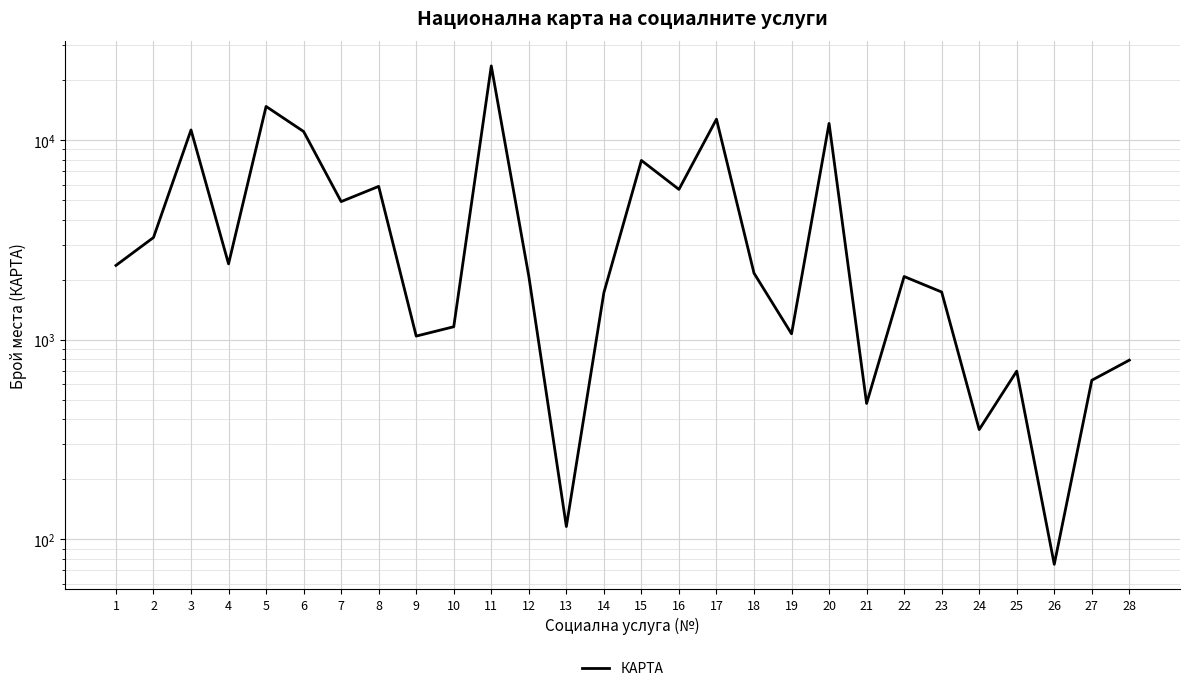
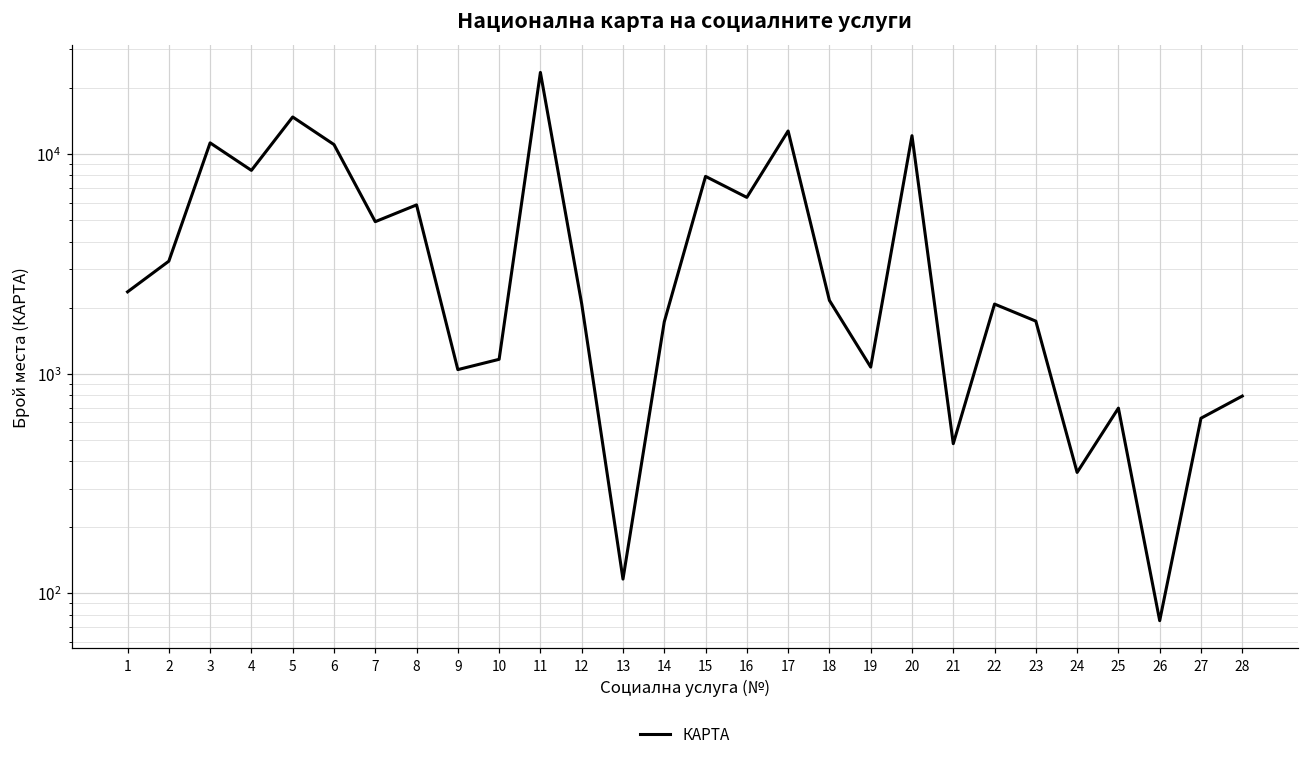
  {
    "1": 2400,
    "2": 3300,
    "3": 11000,
-   "4": 2400,
+   "4": 8400,
    "5": 15000,
    "6": 11000,
    "7": 4900,
    "8": 5900,
    "9": 1000,
    "10": 1200,
    "11": 24000,
    "12": 2100,
    "13": 120,
    "14": 1700,
    "15": 7900,
-   "16": 5700,
+   "16": 6400,
    "17": 13000,
    "18": 2200,
    "19": 1100,
    "20": 12000,
    "21": 480,
    "22": 2100,
    "23": 1700,
    "24": 360,
    "25": 700,
    "26": 75,
    "27": 630,
    "28": 790
  }
